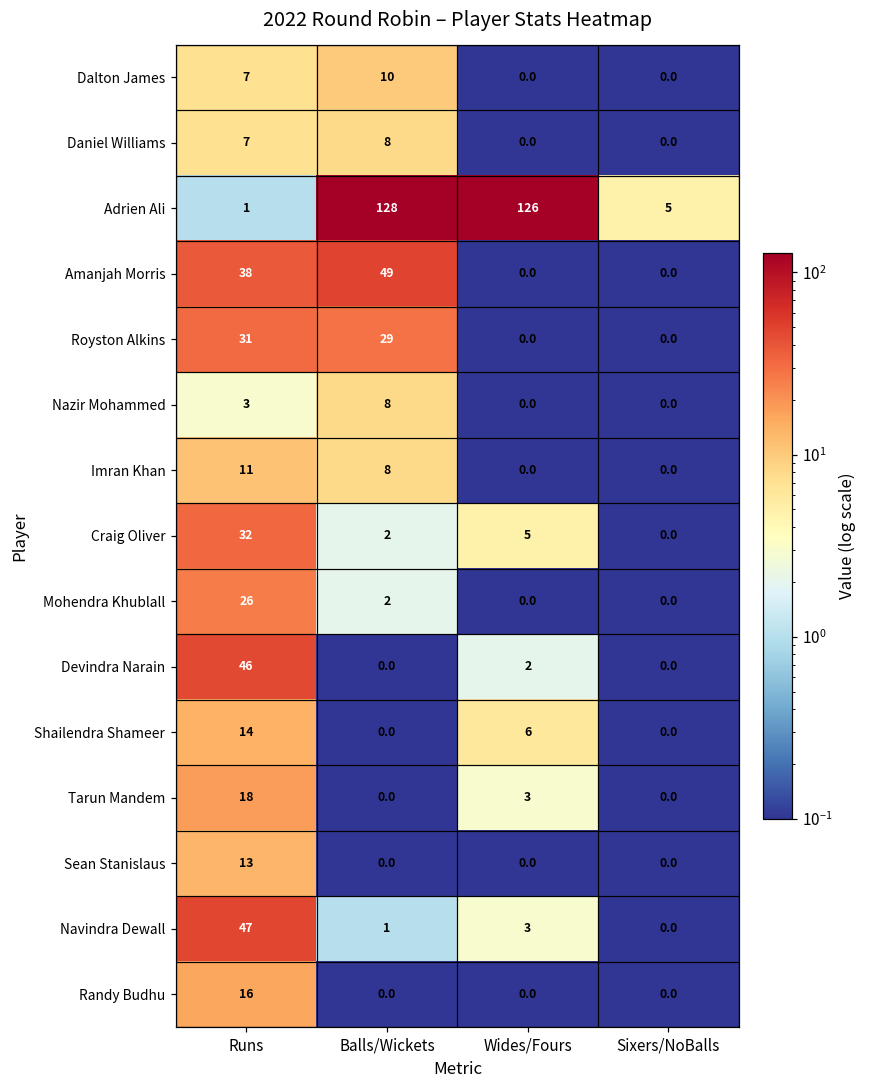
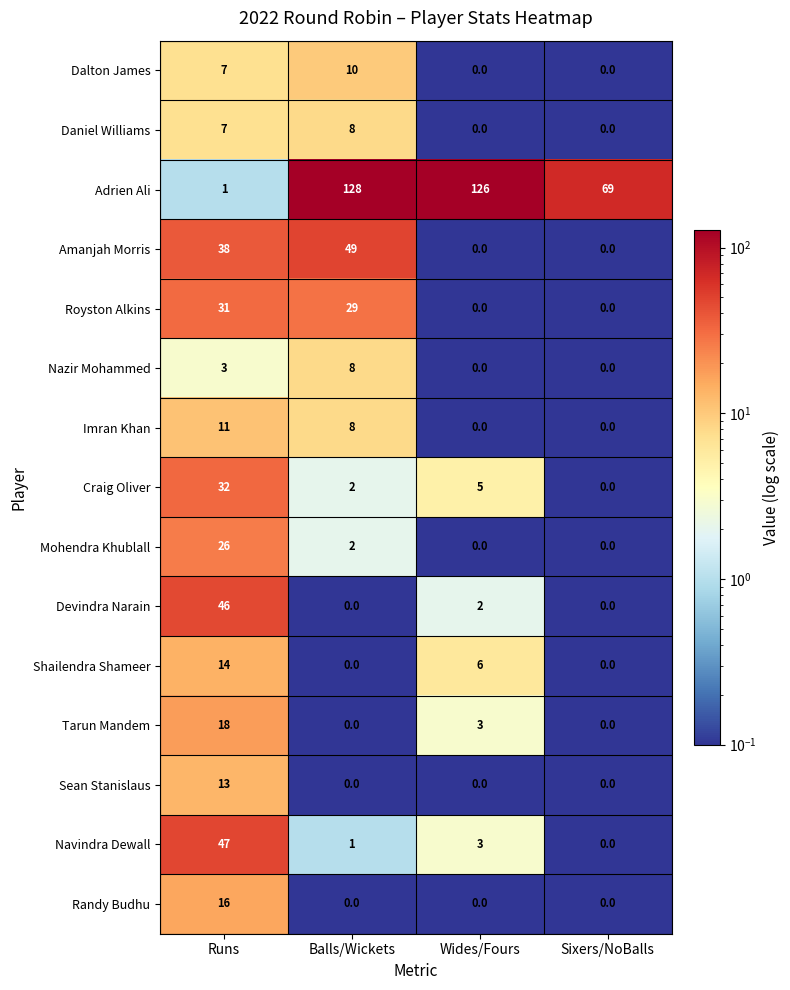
  {
    "Dalton James": {
      "Runs": 7,
      "Balls/Wickets": 10,
      "Wides/Fours": 0.0,
      "Sixers/NoBalls": 0.0
    },
    "Daniel Williams": {
      "Runs": 7,
      "Balls/Wickets": 8,
      "Wides/Fours": 0.0,
      "Sixers/NoBalls": 0.0
    },
    "Adrien Ali": {
      "Runs": 1,
      "Balls/Wickets": 128,
      "Wides/Fours": 126,
-     "Sixers/NoBalls": 5
+     "Sixers/NoBalls": 69
    },
    "Amanjah Morris": {
      "Runs": 38,
      "Balls/Wickets": 49,
      "Wides/Fours": 0.0,
      "Sixers/NoBalls": 0.0
    },
    "Royston Alkins": {
      "Runs": 31,
      "Balls/Wickets": 29,
      "Wides/Fours": 0.0,
      "Sixers/NoBalls": 0.0
    },
    "Nazir Mohammed": {
      "Runs": 3,
      "Balls/Wickets": 8,
      "Wides/Fours": 0.0,
      "Sixers/NoBalls": 0.0
    },
    "Imran Khan": {
      "Runs": 11,
      "Balls/Wickets": 8,
      "Wides/Fours": 0.0,
      "Sixers/NoBalls": 0.0
    },
    "Craig Oliver": {
      "Runs": 32,
      "Balls/Wickets": 2,
      "Wides/Fours": 5,
      "Sixers/NoBalls": 0.0
    },
    "Mohendra Khublall": {
      "Runs": 26,
      "Balls/Wickets": 2,
      "Wides/Fours": 0.0,
      "Sixers/NoBalls": 0.0
    },
    "Devindra Narain": {
      "Runs": 46,
      "Balls/Wickets": 0.0,
      "Wides/Fours": 2,
      "Sixers/NoBalls": 0.0
    },
    "Shailendra Shameer": {
      "Runs": 14,
      "Balls/Wickets": 0.0,
      "Wides/Fours": 6,
      "Sixers/NoBalls": 0.0
    },
    "Tarun Mandem": {
      "Runs": 18,
      "Balls/Wickets": 0.0,
      "Wides/Fours": 3,
      "Sixers/NoBalls": 0.0
    },
    "Sean Stanislaus": {
      "Runs": 13,
      "Balls/Wickets": 0.0,
      "Wides/Fours": 0.0,
      "Sixers/NoBalls": 0.0
    },
    "Navindra Dewall": {
      "Runs": 47,
      "Balls/Wickets": 1,
      "Wides/Fours": 3,
      "Sixers/NoBalls": 0.0
    },
    "Randy Budhu": {
      "Runs": 16,
      "Balls/Wickets": 0.0,
      "Wides/Fours": 0.0,
      "Sixers/NoBalls": 0.0
    }
  }
